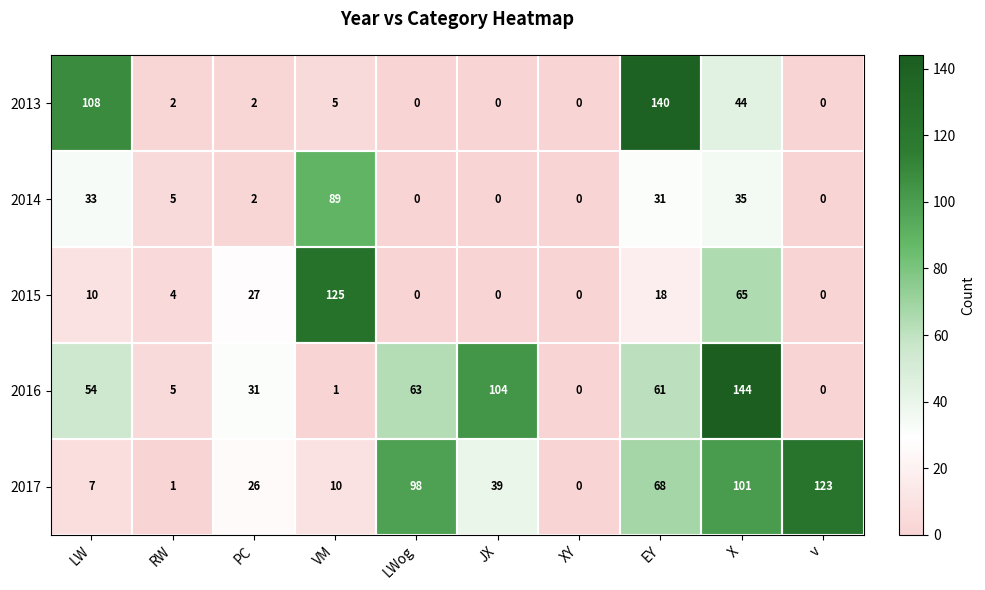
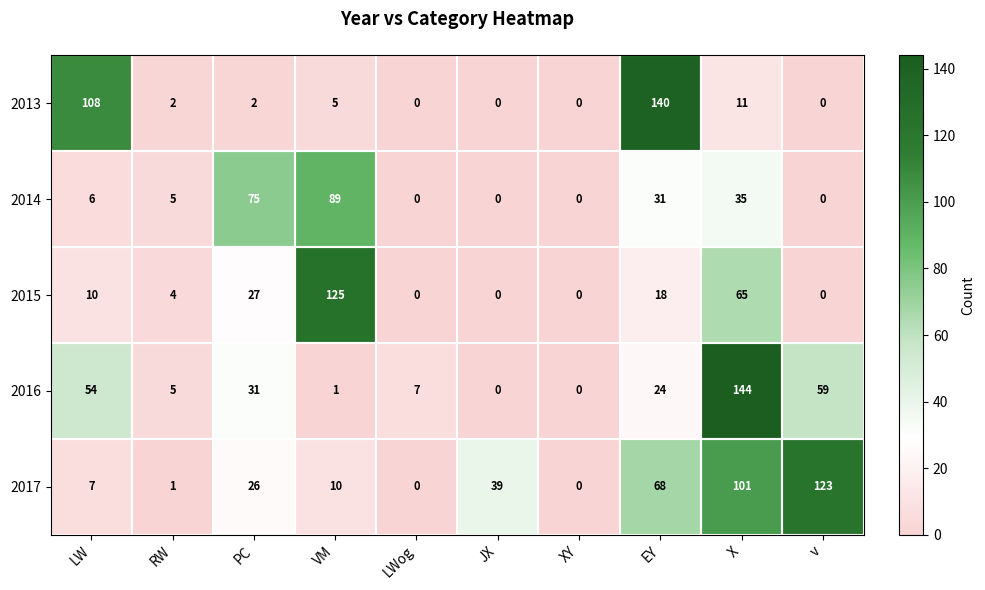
  {
    "2013": {
      "LW": 108,
      "RW": 2,
      "PC": 2,
      "VM": 5,
      "LWog": 0,
      "JX": 0,
      "XY": 0,
      "EY": 140,
-     "X": 44,
+     "X": 11,
      "v": 0
    },
    "2014": {
-     "LW": 33,
+     "LW": 6,
      "RW": 5,
-     "PC": 2,
+     "PC": 75,
      "VM": 89,
      "LWog": 0,
      "JX": 0,
      "XY": 0,
      "EY": 31,
      "X": 35,
      "v": 0
    },
    "2015": {
      "LW": 10,
      "RW": 4,
      "PC": 27,
      "VM": 125,
      "LWog": 0,
      "JX": 0,
      "XY": 0,
      "EY": 18,
      "X": 65,
      "v": 0
    },
    "2016": {
      "LW": 54,
      "RW": 5,
      "PC": 31,
      "VM": 1,
-     "LWog": 63,
-     "JX": 104,
+     "LWog": 7,
+     "JX": 0,
      "XY": 0,
-     "EY": 61,
+     "EY": 24,
      "X": 144,
-     "v": 0
+     "v": 59
    },
    "2017": {
      "LW": 7,
      "RW": 1,
      "PC": 26,
      "VM": 10,
-     "LWog": 98,
+     "LWog": 0,
      "JX": 39,
      "XY": 0,
      "EY": 68,
      "X": 101,
      "v": 123
    }
  }
